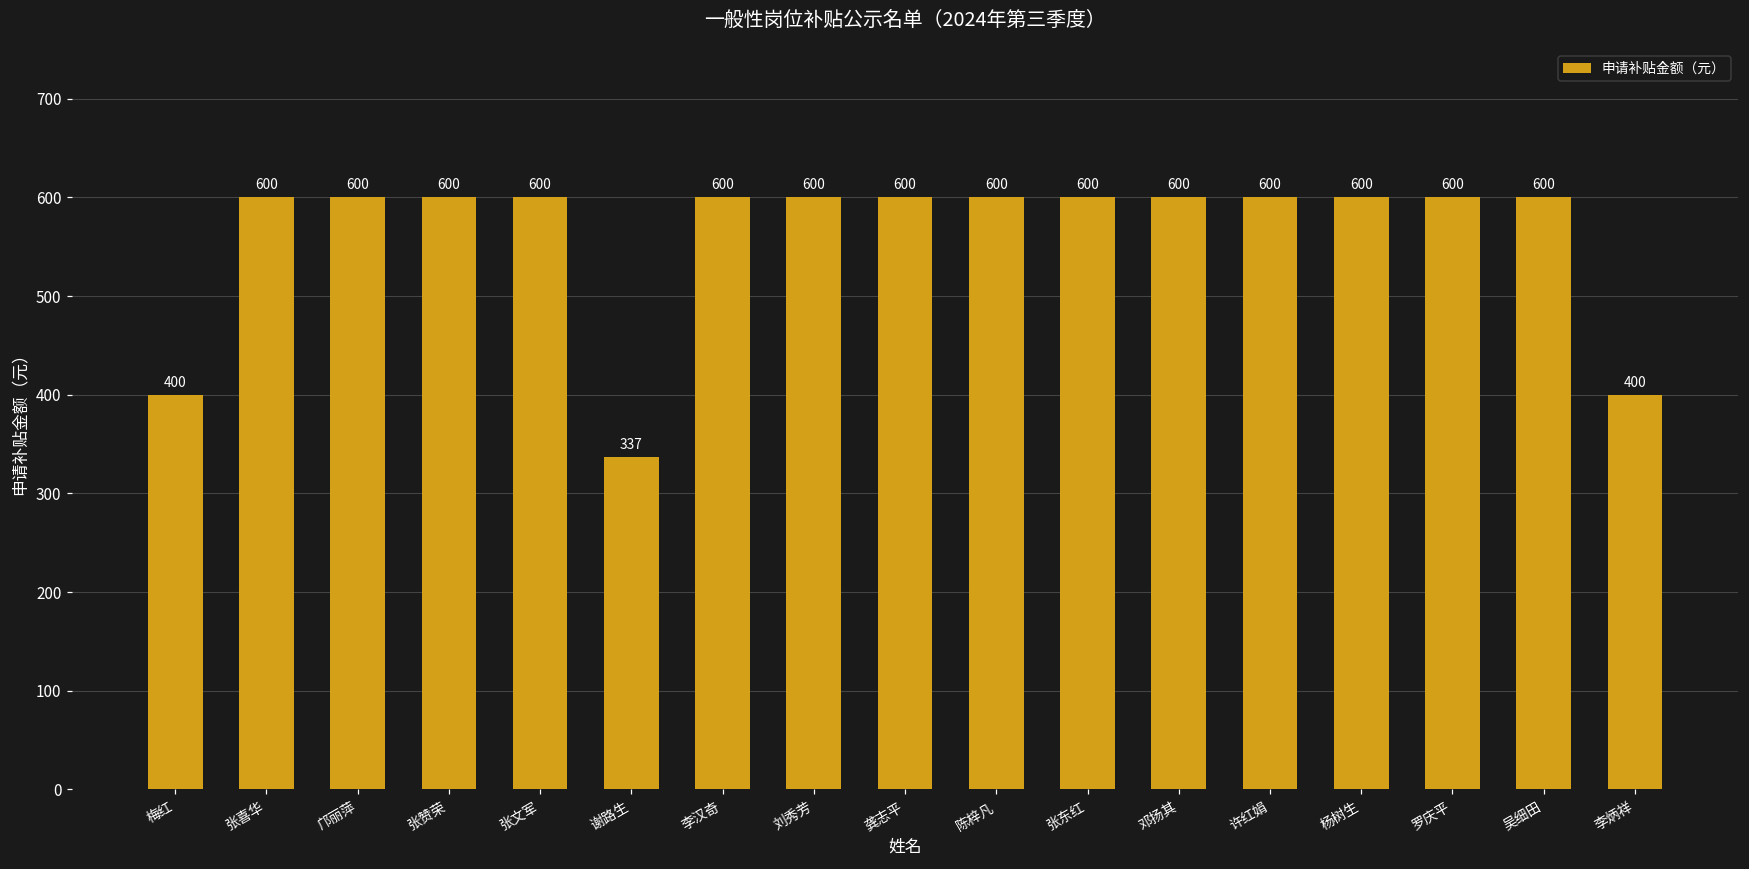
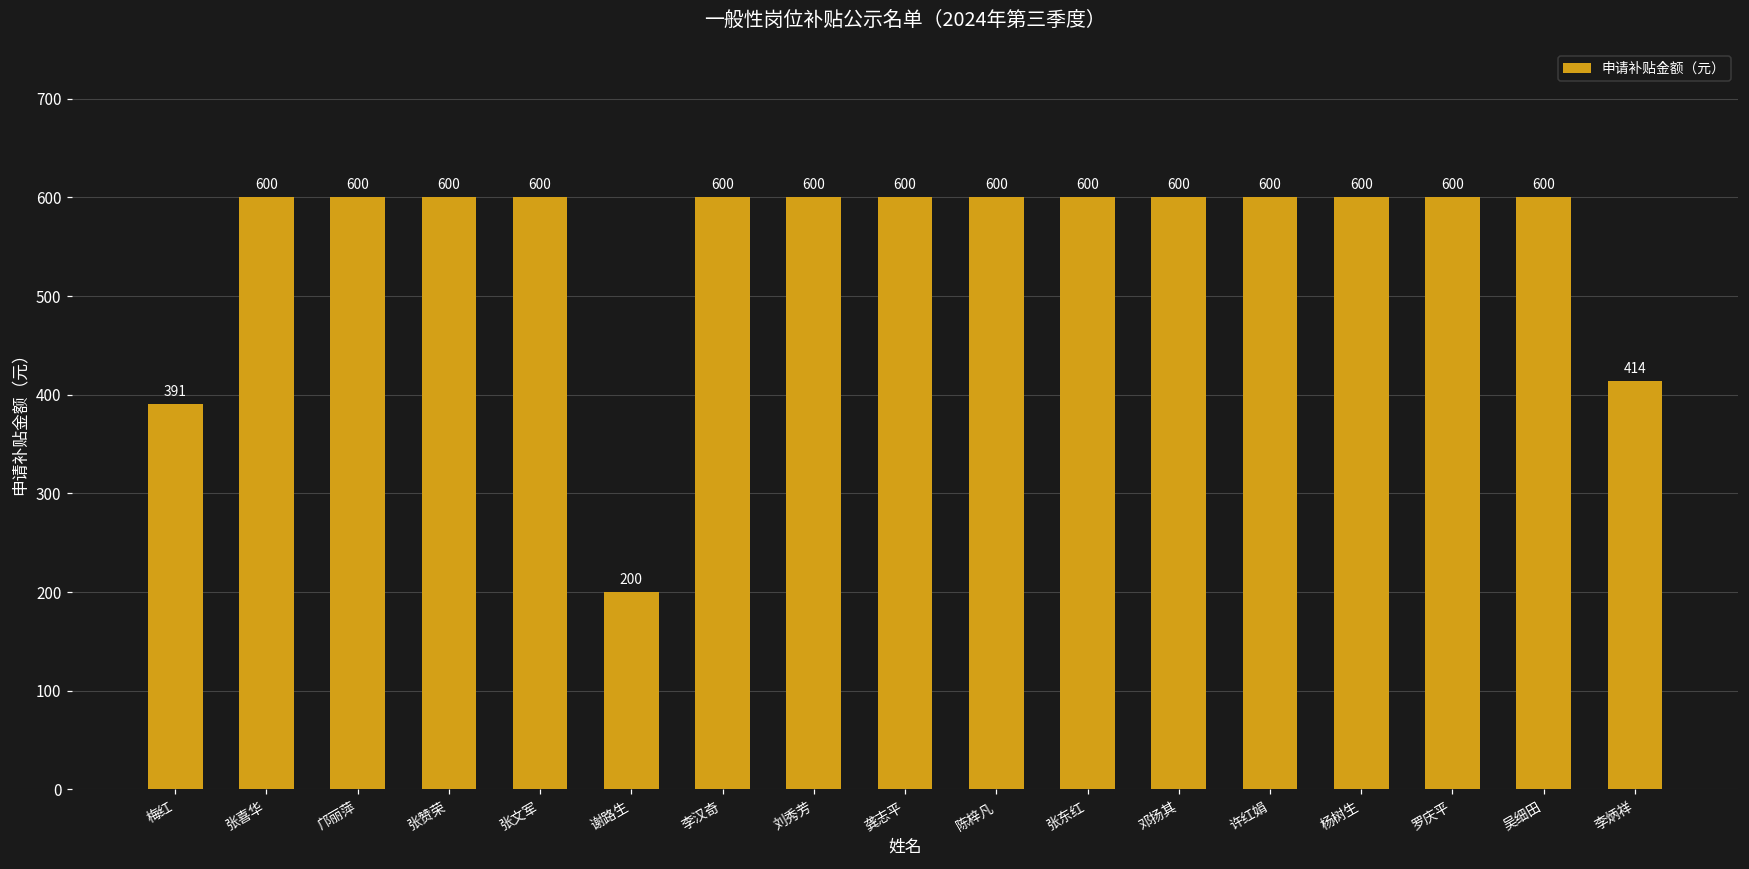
  {
-   "梅红": 400,
+   "梅红": 391,
    "张喜华": 600,
    "邝丽萍": 600,
    "张赞荣": 600,
    "张文军": 600,
-   "谢路生": 337,
+   "谢路生": 200,
    "李汉奇": 600,
    "刘秀芳": 600,
    "龚志平": 600,
    "陈梓凡": 600,
    "张东红": 600,
    "邓扬其": 600,
    "许红娟": 600,
    "杨树生": 600,
    "罗庆平": 600,
    "吴细田": 600,
-   "李炳祥": 400
+   "李炳祥": 414
  }
